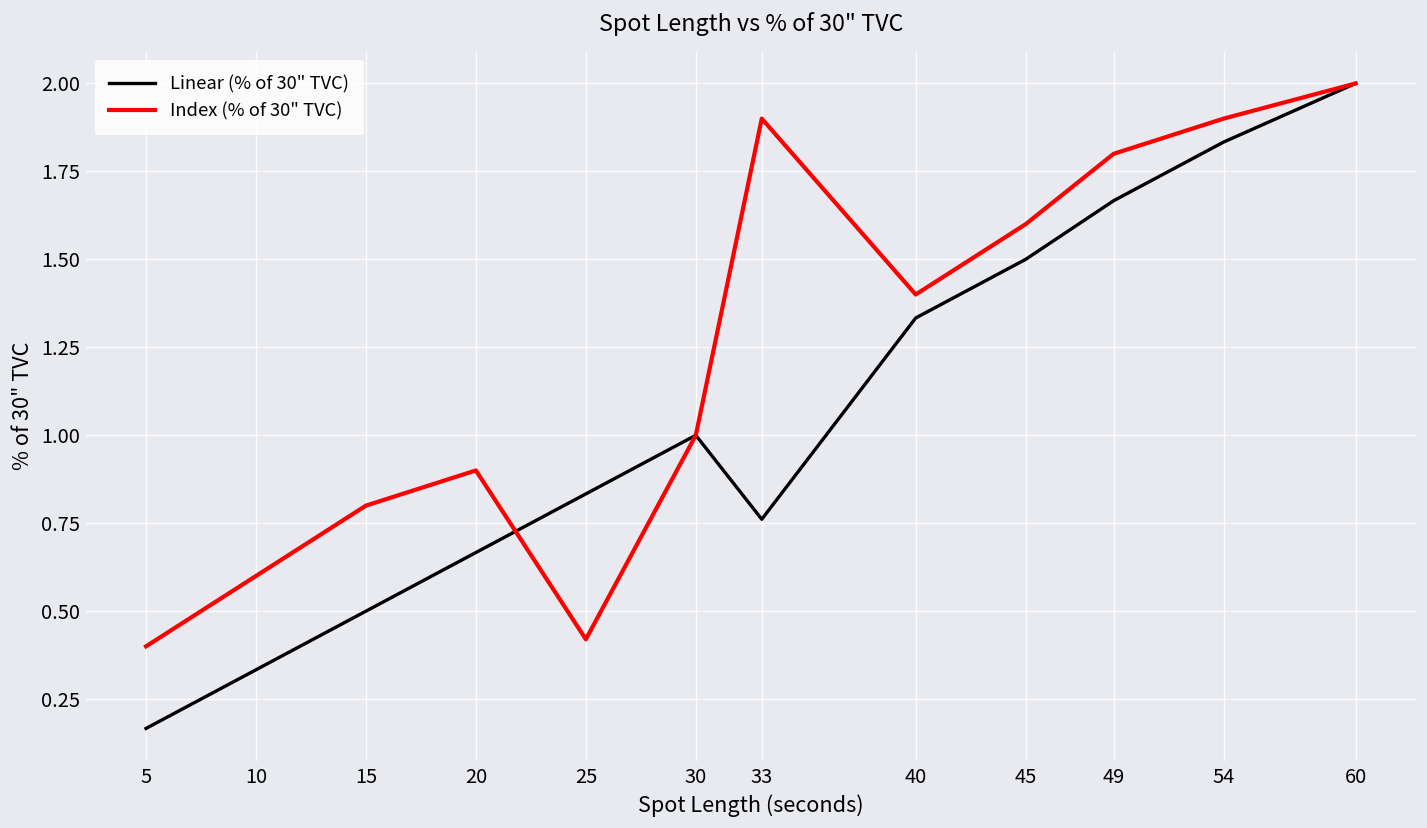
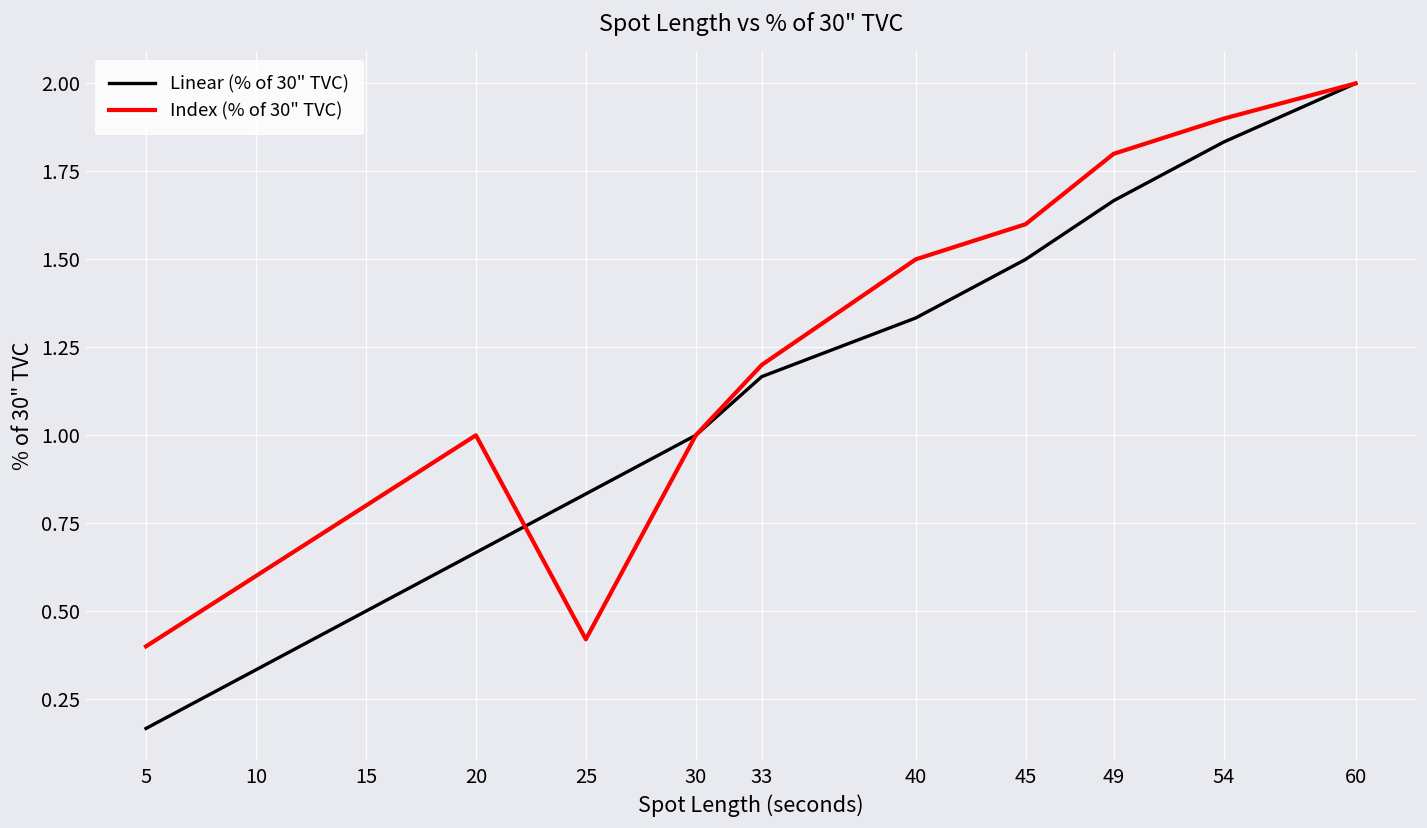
  {
    "Linear (% of 30\" TVC)": {
      "5": 0.17,
      "10": 0.33,
      "15": 0.50,
      "20": 0.67,
      "25": 0.83,
-     "33": 0.76,
+     "33": 1.17,
      "40": 1.33,
      "45": 1.50,
      "49": 1.67,
      "54": 1.83
    },
    "Index (% of 30\" TVC)": {
      "5": 0.4,
      "10": 0.6,
      "15": 0.8,
-     "20": 0.9,
+     "20": 1.0,
      "25": 0.42,
-     "33": 1.9,
-     "40": 1.4,
+     "33": 1.2,
+     "40": 1.5,
      "45": 1.6,
      "49": 1.8,
      "54": 1.9
    }
  }
